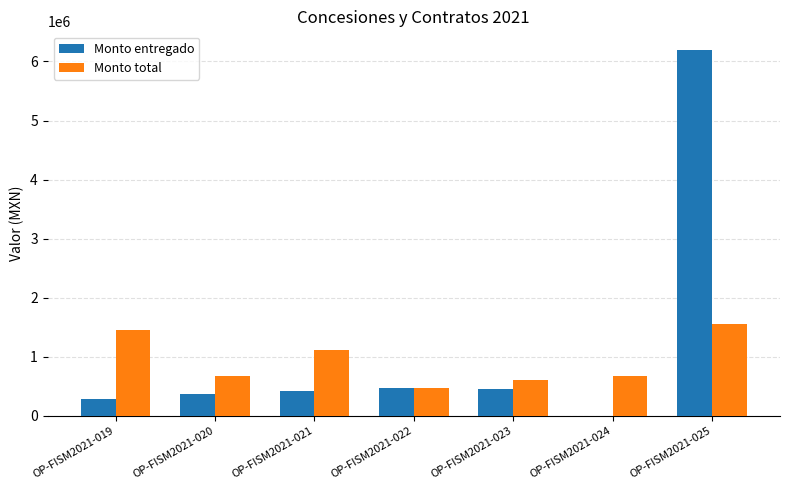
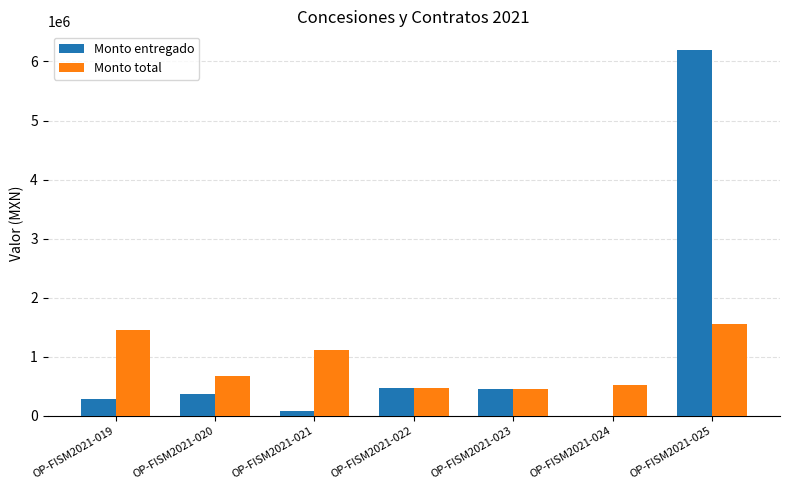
  {
    "Monto entregado": {
      "OP-FISM2021-019": 300000,
      "OP-FISM2021-020": 400000,
-     "OP-FISM2021-021": 400000,
+     "OP-FISM2021-021": 100000,
      "OP-FISM2021-022": 500000,
      "OP-FISM2021-023": 500000,
      "OP-FISM2021-024": 0,
      "OP-FISM2021-025": 6200000
    },
    "Monto total": {
      "OP-FISM2021-019": 1500000,
      "OP-FISM2021-020": 700000,
      "OP-FISM2021-021": 1100000,
      "OP-FISM2021-022": 500000,
-     "OP-FISM2021-023": 600000,
-     "OP-FISM2021-024": 700000,
+     "OP-FISM2021-023": 500000,
+     "OP-FISM2021-024": 500000,
      "OP-FISM2021-025": 1600000
    }
  }
